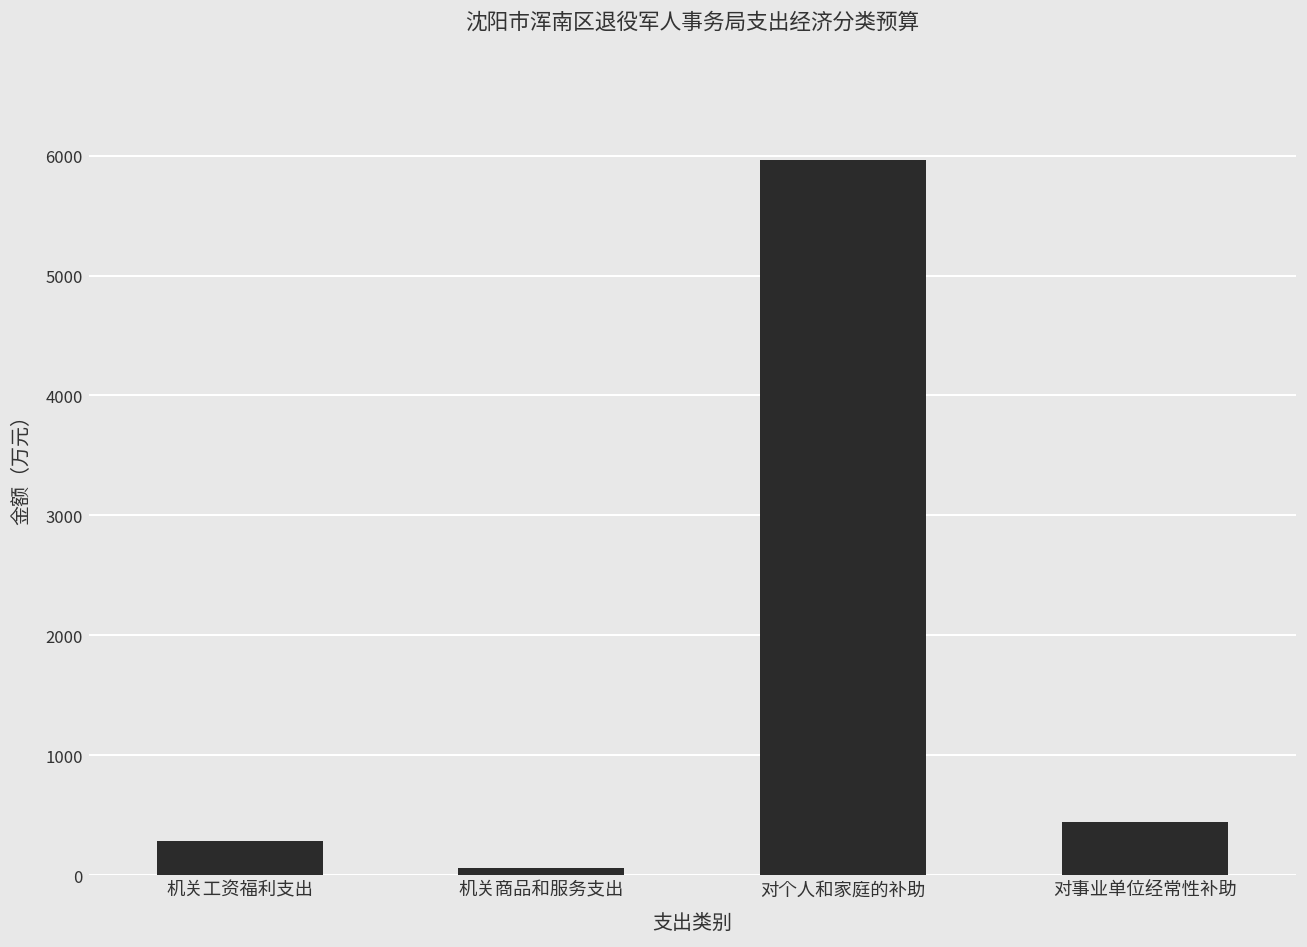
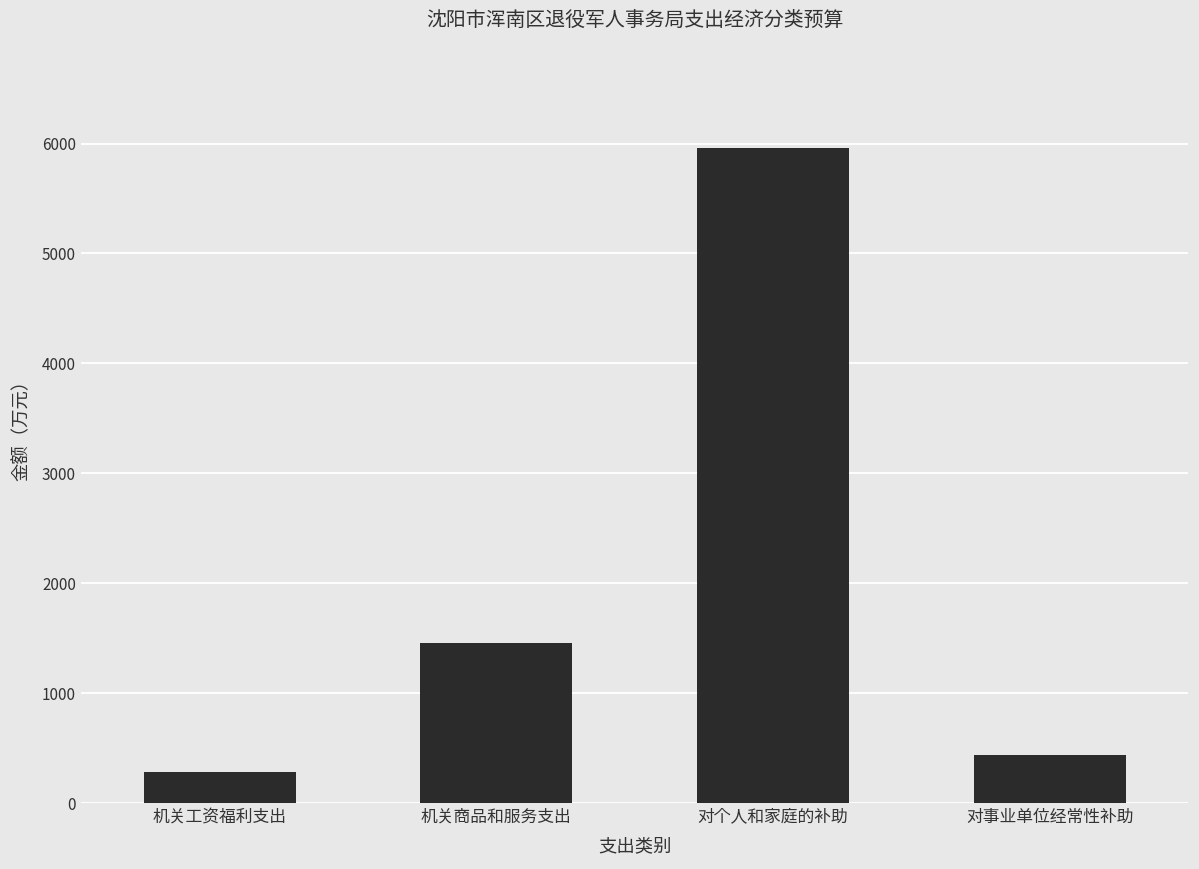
  {
    "机关工资福利支出": 300,
-   "机关商品和服务支出": 100,
+   "机关商品和服务支出": 1500,
    "对个人和家庭的补助": 6000,
    "对事业单位经常性补助": 400
  }
